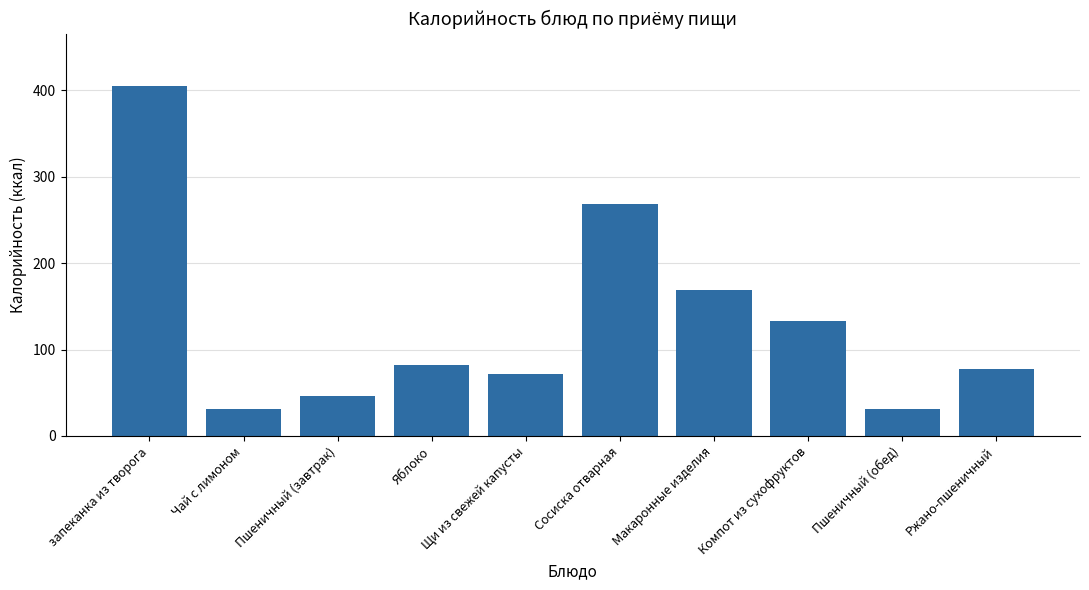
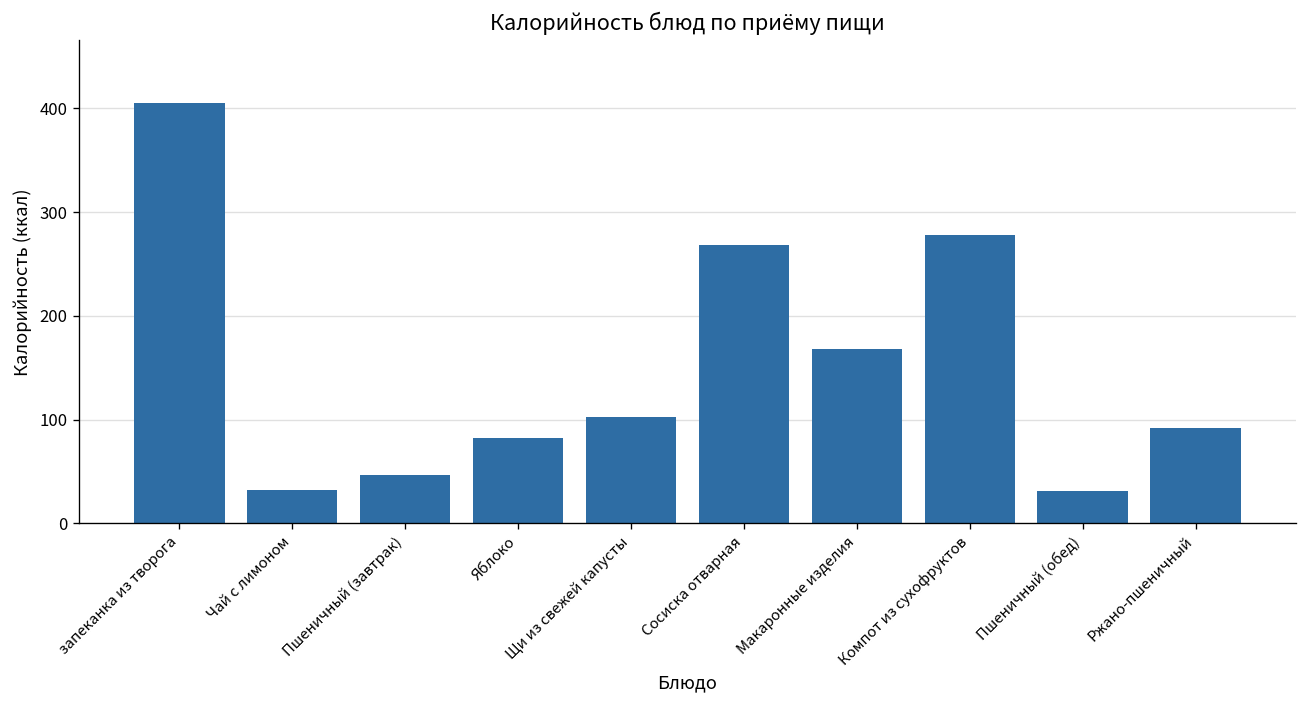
  {
    "запеканка из творога": 410,
    "Чай с лимоном": 30,
    "Пшеничный (завтрак)": 50,
    "Яблоко": 80,
-   "Щи из свежей капусты": 70,
+   "Щи из свежей капусты": 100,
    "Сосиска отварная": 270,
    "Макаронные изделия": 170,
-   "Компот из сухофруктов": 130,
+   "Компот из сухофруктов": 280,
    "Пшеничный (обед)": 30,
-   "Ржано-пшеничный": 80
+   "Ржано-пшеничный": 90
  }
